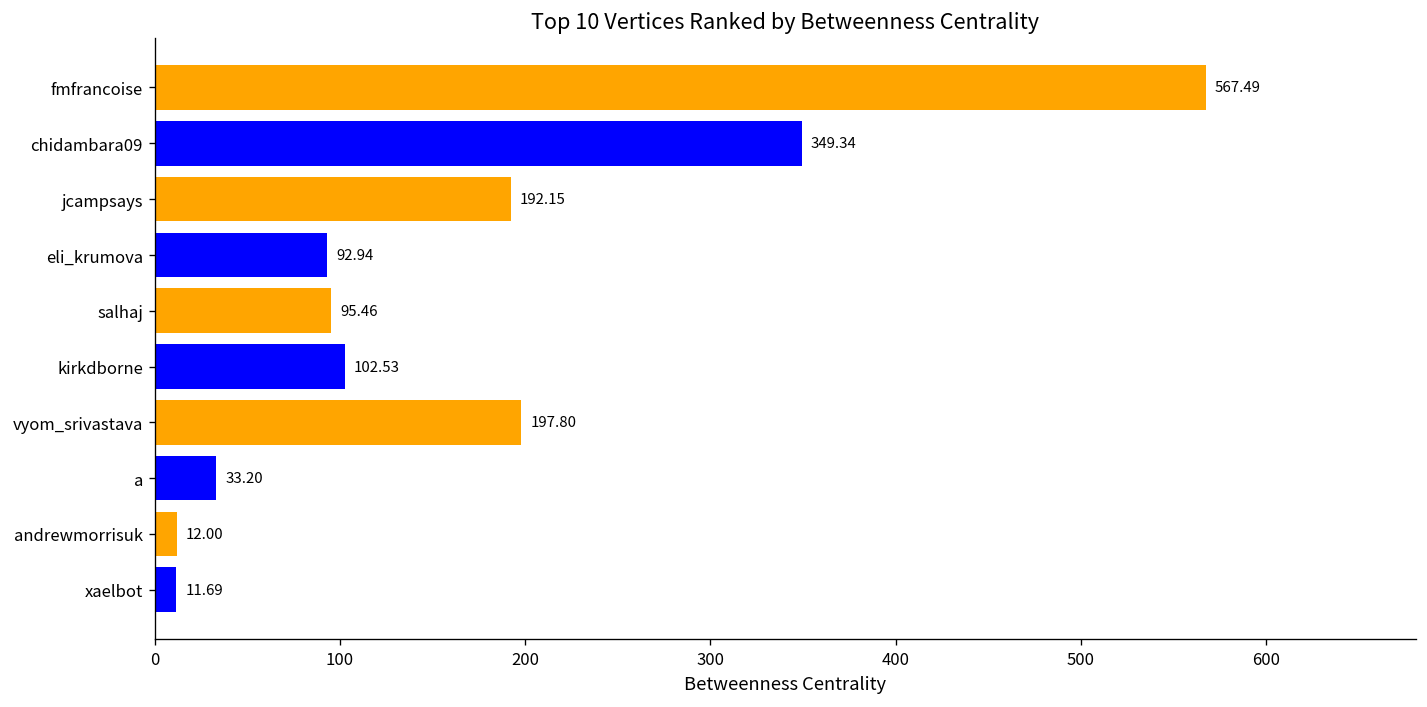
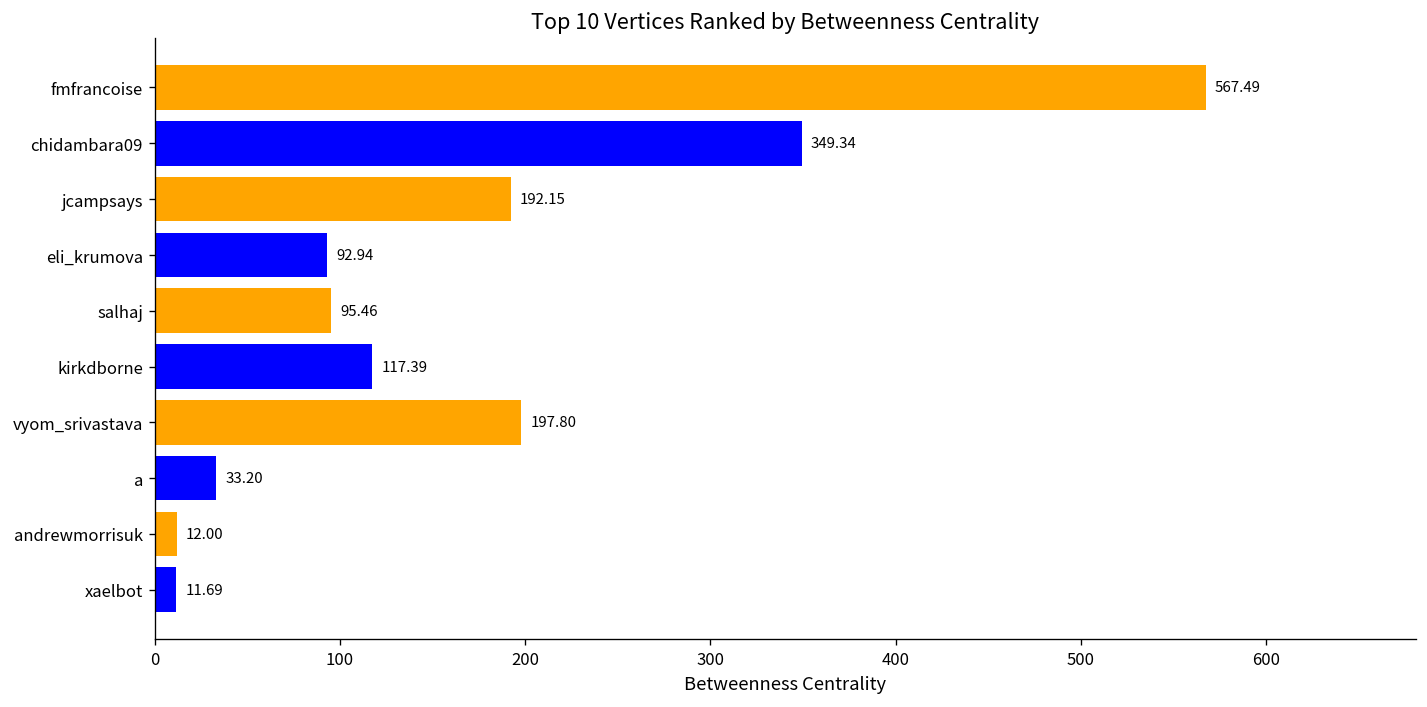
  {
    "fmfrancoise": 567.49,
    "chidambara09": 349.34,
    "jcampsays": 192.15,
    "eli_krumova": 92.94,
    "salhaj": 95.46,
-   "kirkdborne": 102.53,
+   "kirkdborne": 117.39,
    "vyom_srivastava": 197.80,
    "a": 33.20,
    "andrewmorrisuk": 12.00,
    "xaelbot": 11.69
  }
